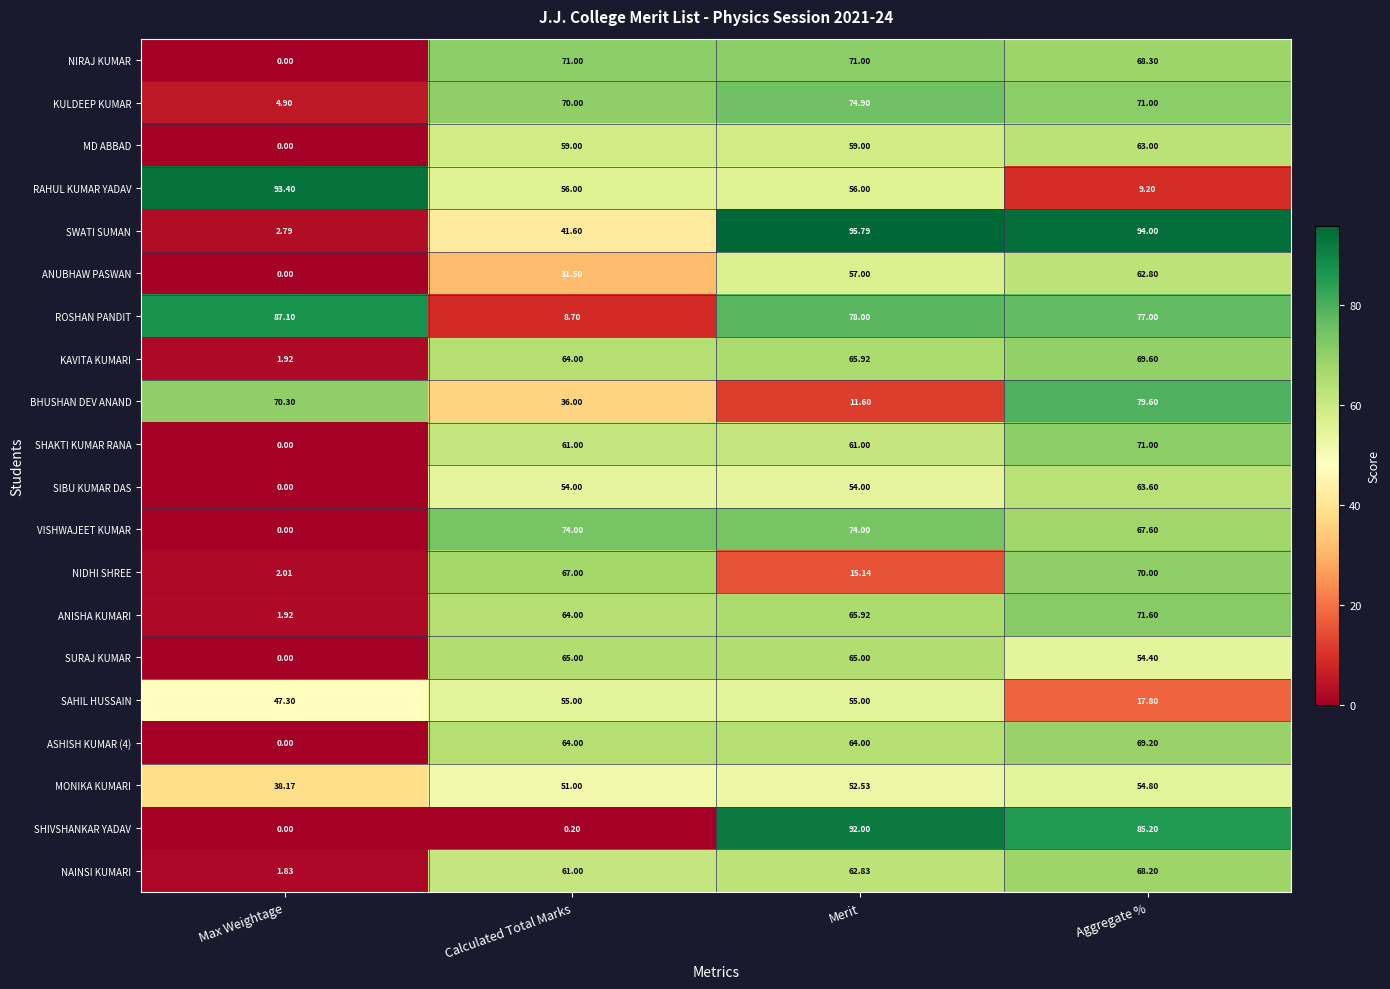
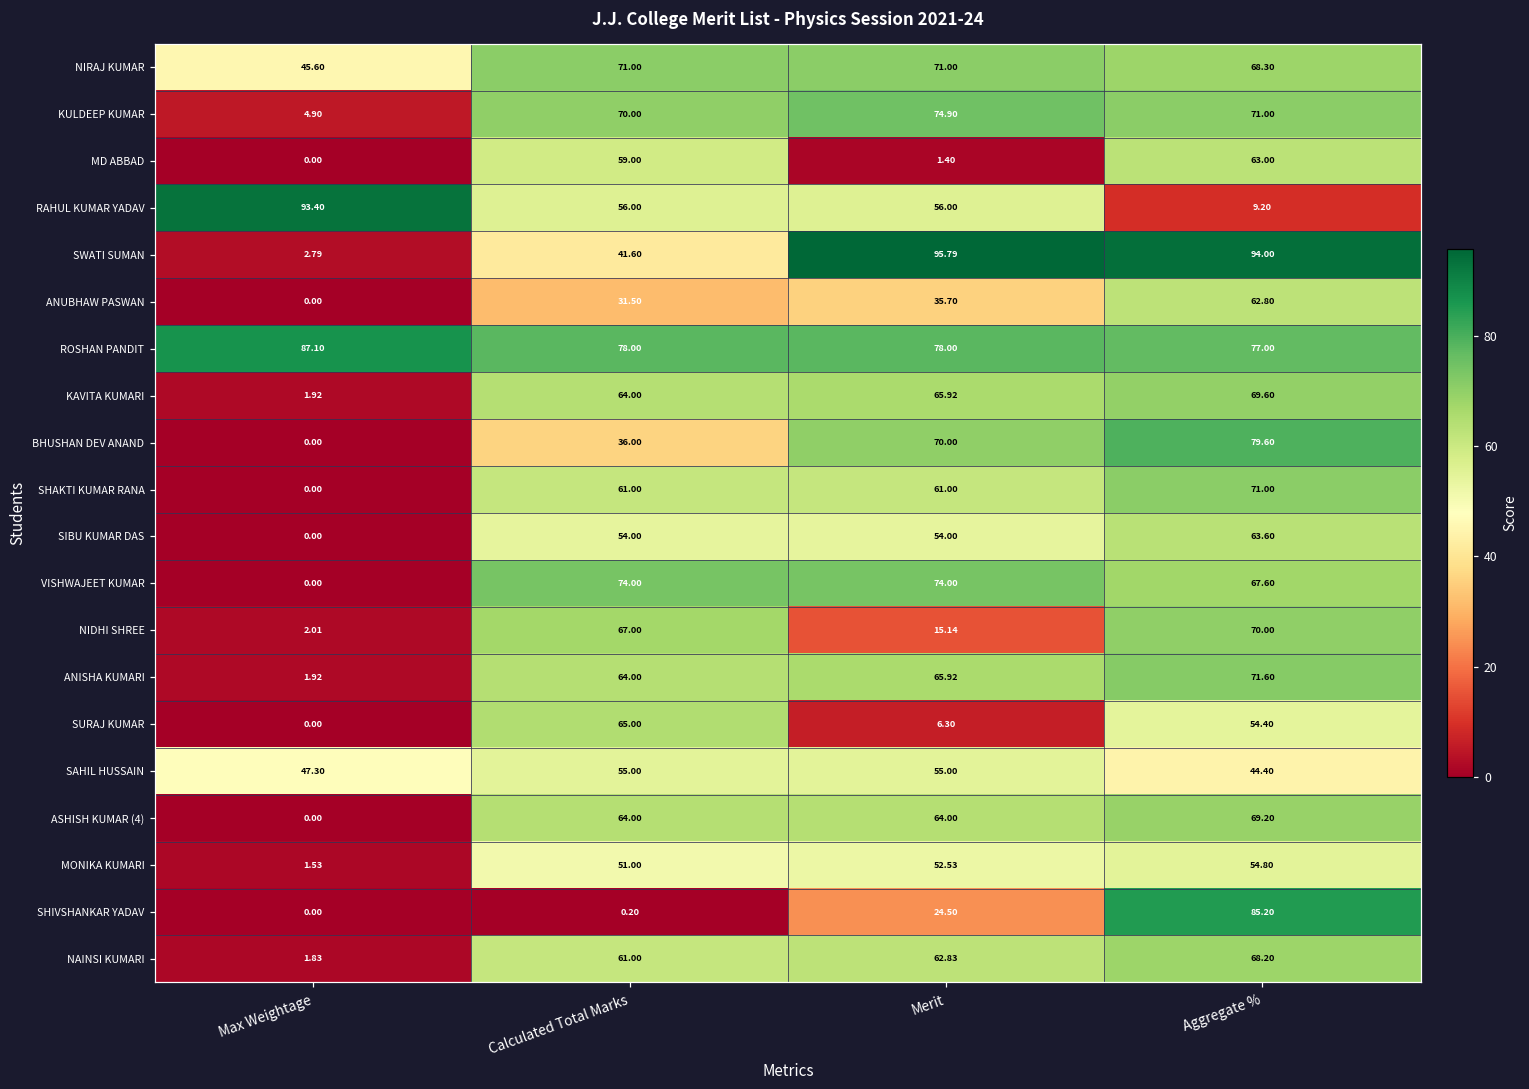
  {
    "NIRAJ KUMAR": {
-     "Max Weightage": 0.00,
+     "Max Weightage": 45.60,
      "Calculated Total Marks": 71.00,
      "Merit": 71.00,
      "Aggregate %": 68.30
    },
    "KULDEEP KUMAR": {
      "Max Weightage": 4.90,
      "Calculated Total Marks": 70.00,
      "Merit": 74.90,
      "Aggregate %": 71.00
    },
    "MD ABBAD": {
      "Max Weightage": 0.00,
      "Calculated Total Marks": 59.00,
-     "Merit": 59.00,
+     "Merit": 1.40,
      "Aggregate %": 63.00
    },
    "RAHUL KUMAR YADAV": {
      "Max Weightage": 93.40,
      "Calculated Total Marks": 56.00,
      "Merit": 56.00,
      "Aggregate %": 9.20
    },
    "SWATI SUMAN": {
      "Max Weightage": 2.79,
      "Calculated Total Marks": 41.60,
      "Merit": 95.79,
      "Aggregate %": 94.00
    },
    "ANUBHAW PASWAN": {
      "Max Weightage": 0.00,
      "Calculated Total Marks": 31.50,
-     "Merit": 57.00,
+     "Merit": 35.70,
      "Aggregate %": 62.80
    },
    "ROSHAN PANDIT": {
      "Max Weightage": 87.10,
-     "Calculated Total Marks": 8.70,
+     "Calculated Total Marks": 78.00,
      "Merit": 78.00,
      "Aggregate %": 77.00
    },
    "KAVITA KUMARI": {
      "Max Weightage": 1.92,
      "Calculated Total Marks": 64.00,
      "Merit": 65.92,
      "Aggregate %": 69.60
    },
    "BHUSHAN DEV ANAND": {
-     "Max Weightage": 70.30,
+     "Max Weightage": 0.00,
      "Calculated Total Marks": 36.00,
-     "Merit": 11.60,
+     "Merit": 70.00,
      "Aggregate %": 79.60
    },
    "SHAKTI KUMAR RANA": {
      "Max Weightage": 0.00,
      "Calculated Total Marks": 61.00,
      "Merit": 61.00,
      "Aggregate %": 71.00
    },
    "SIBU KUMAR DAS": {
      "Max Weightage": 0.00,
      "Calculated Total Marks": 54.00,
      "Merit": 54.00,
      "Aggregate %": 63.60
    },
    "VISHWAJEET KUMAR": {
      "Max Weightage": 0.00,
      "Calculated Total Marks": 74.00,
      "Merit": 74.00,
      "Aggregate %": 67.60
    },
    "NIDHI SHREE": {
      "Max Weightage": 2.01,
      "Calculated Total Marks": 67.00,
      "Merit": 15.14,
      "Aggregate %": 70.00
    },
    "ANISHA KUMARI": {
      "Max Weightage": 1.92,
      "Calculated Total Marks": 64.00,
      "Merit": 65.92,
      "Aggregate %": 71.60
    },
    "SURAJ KUMAR": {
      "Max Weightage": 0.00,
      "Calculated Total Marks": 65.00,
-     "Merit": 65.00,
+     "Merit": 6.30,
      "Aggregate %": 54.40
    },
    "SAHIL HUSSAIN": {
      "Max Weightage": 47.30,
      "Calculated Total Marks": 55.00,
      "Merit": 55.00,
-     "Aggregate %": 17.80
+     "Aggregate %": 44.40
    },
    "ASHISH KUMAR (4)": {
      "Max Weightage": 0.00,
      "Calculated Total Marks": 64.00,
      "Merit": 64.00,
      "Aggregate %": 69.20
    },
    "MONIKA KUMARI": {
-     "Max Weightage": 38.17,
+     "Max Weightage": 1.53,
      "Calculated Total Marks": 51.00,
      "Merit": 52.53,
      "Aggregate %": 54.80
    },
    "SHIVSHANKAR YADAV": {
      "Max Weightage": 0.00,
      "Calculated Total Marks": 0.20,
-     "Merit": 92.00,
+     "Merit": 24.50,
      "Aggregate %": 85.20
    },
    "NAINSI KUMARI": {
      "Max Weightage": 1.83,
      "Calculated Total Marks": 61.00,
      "Merit": 62.83,
      "Aggregate %": 68.20
    }
  }
